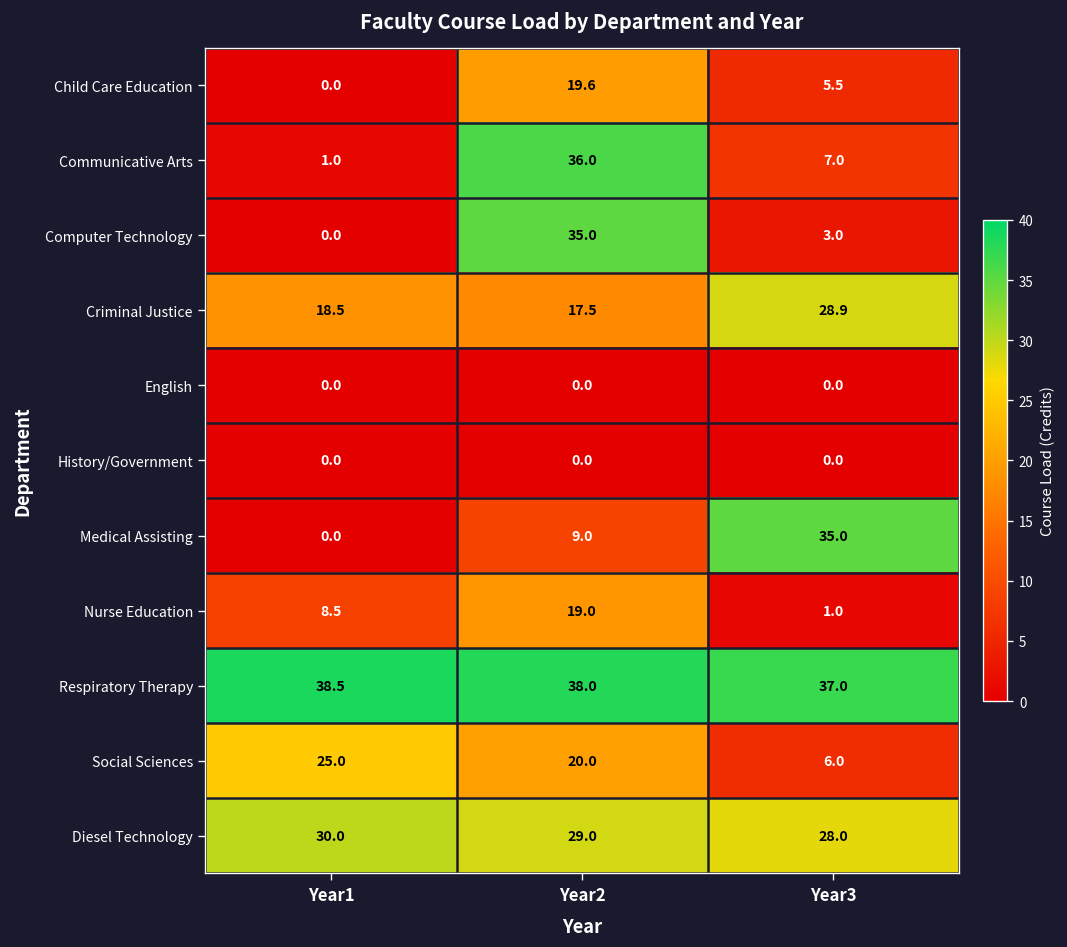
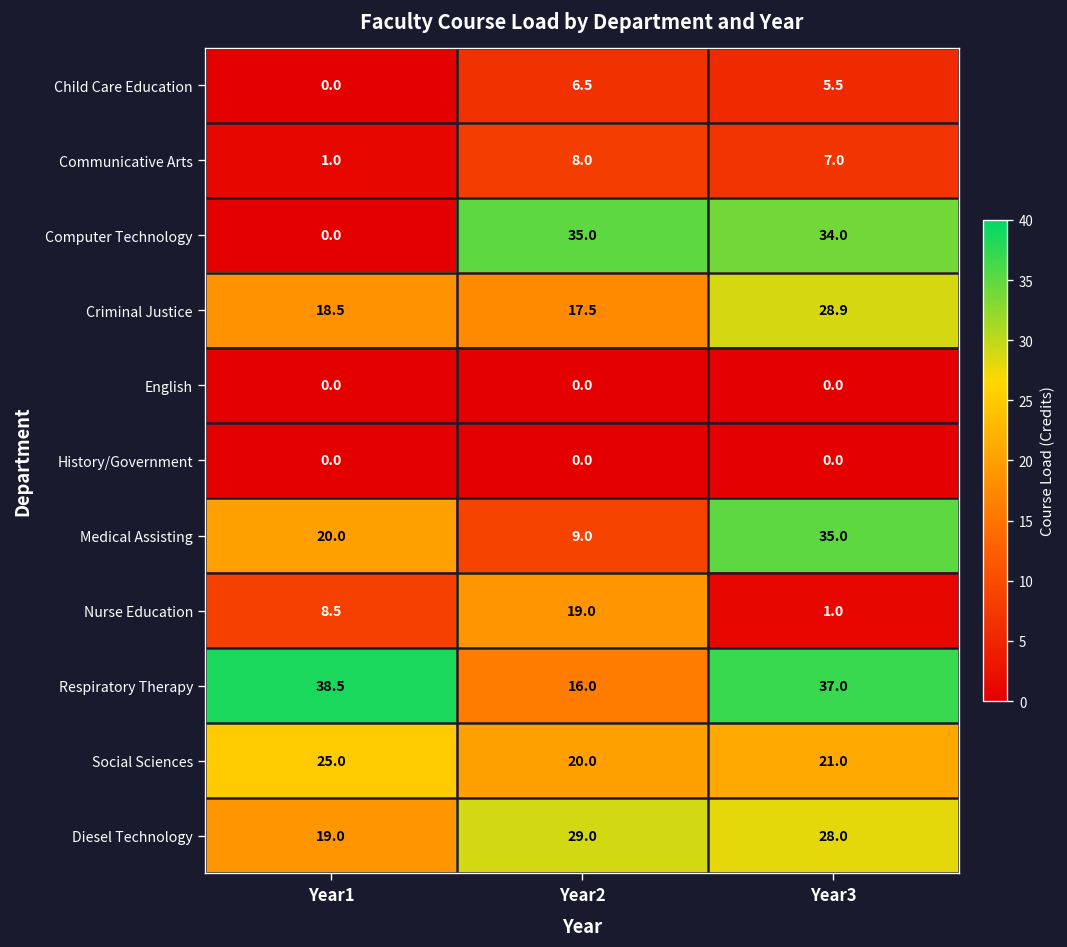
  {
    "Child Care Education": {
      "Year1": 0.0,
-     "Year2": 19.6,
+     "Year2": 6.5,
      "Year3": 5.5
    },
    "Communicative Arts": {
      "Year1": 1.0,
-     "Year2": 36.0,
+     "Year2": 8.0,
      "Year3": 7.0
    },
    "Computer Technology": {
      "Year1": 0.0,
      "Year2": 35.0,
-     "Year3": 3.0
+     "Year3": 34.0
    },
    "Criminal Justice": {
      "Year1": 18.5,
      "Year2": 17.5,
      "Year3": 28.9
    },
    "English": {
      "Year1": 0.0,
      "Year2": 0.0,
      "Year3": 0.0
    },
    "History/Government": {
      "Year1": 0.0,
      "Year2": 0.0,
      "Year3": 0.0
    },
    "Medical Assisting": {
-     "Year1": 0.0,
+     "Year1": 20.0,
      "Year2": 9.0,
      "Year3": 35.0
    },
    "Nurse Education": {
      "Year1": 8.5,
      "Year2": 19.0,
      "Year3": 1.0
    },
    "Respiratory Therapy": {
      "Year1": 38.5,
-     "Year2": 38.0,
+     "Year2": 16.0,
      "Year3": 37.0
    },
    "Social Sciences": {
      "Year1": 25.0,
      "Year2": 20.0,
-     "Year3": 6.0
+     "Year3": 21.0
    },
    "Diesel Technology": {
-     "Year1": 30.0,
+     "Year1": 19.0,
      "Year2": 29.0,
      "Year3": 28.0
    }
  }
